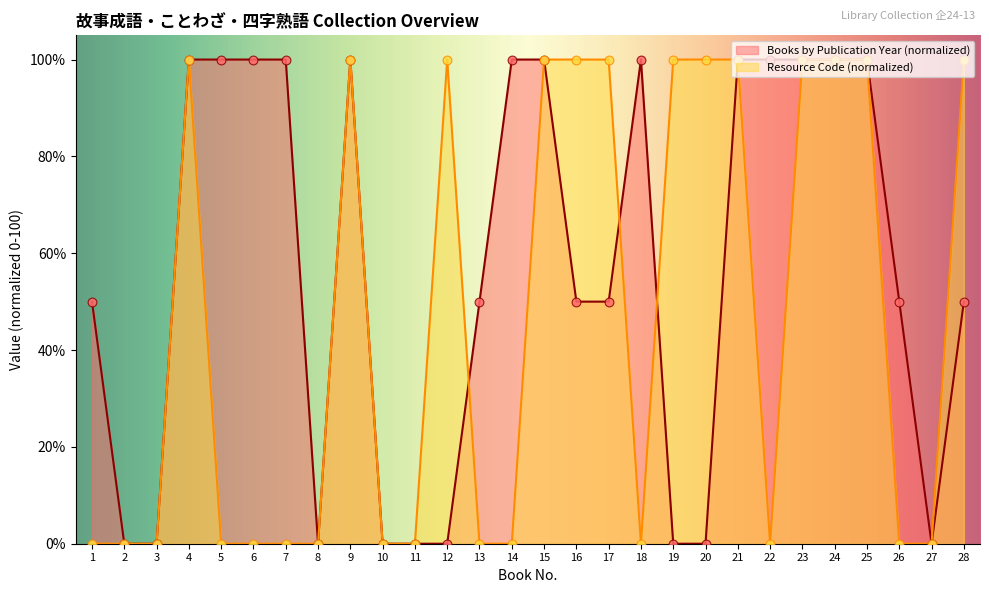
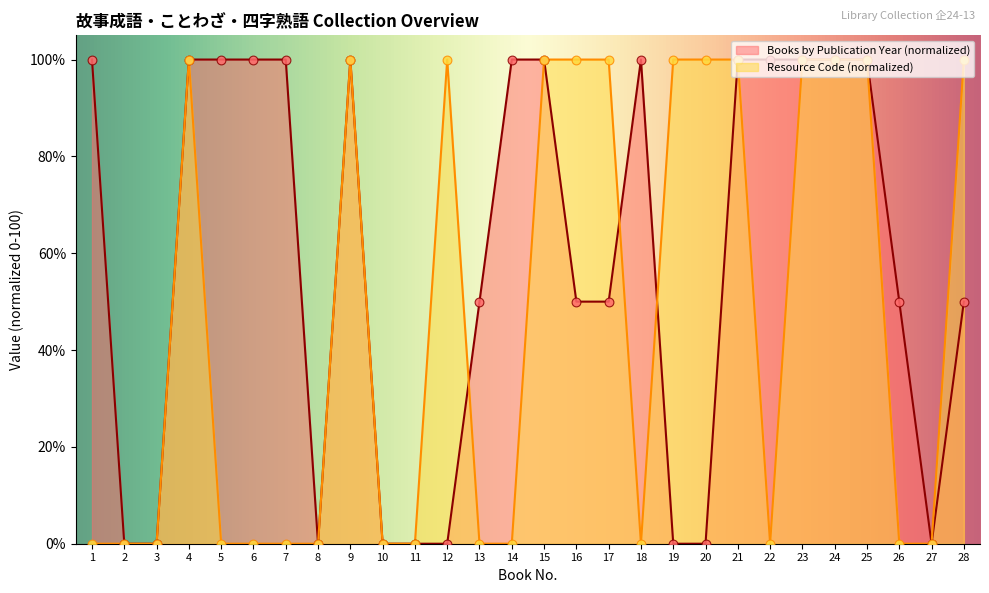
  {
    "Books by Publication Year (normalized)": {
-     "1": "50%",
+     "1": "100%",
      "5": "100%",
      "6": "100%",
      "7": "100%",
      "12": "0%",
      "13": "50%",
      "14": "100%",
      "16": "50%",
      "17": "50%",
      "18": "100%",
      "19": "0%",
      "20": "0%",
      "26": "50%",
      "28": "50%"
    },
    "Resource Code (normalized)": {
      "1": "0%",
      "5": "0%",
      "6": "0%",
      "7": "0%",
      "12": "100%",
      "13": "0%",
      "14": "0%",
      "16": "100%",
      "17": "100%",
      "18": "0%",
      "19": "100%",
      "20": "100%",
      "22": "0%",
      "26": "0%"
    }
  }
